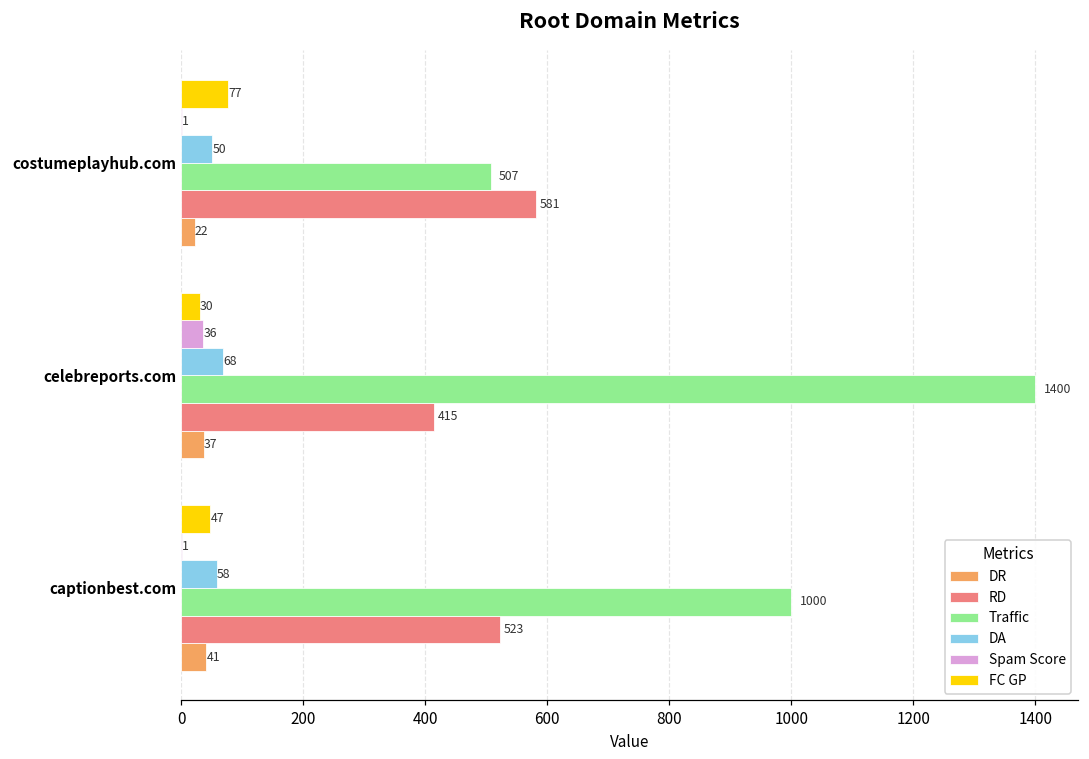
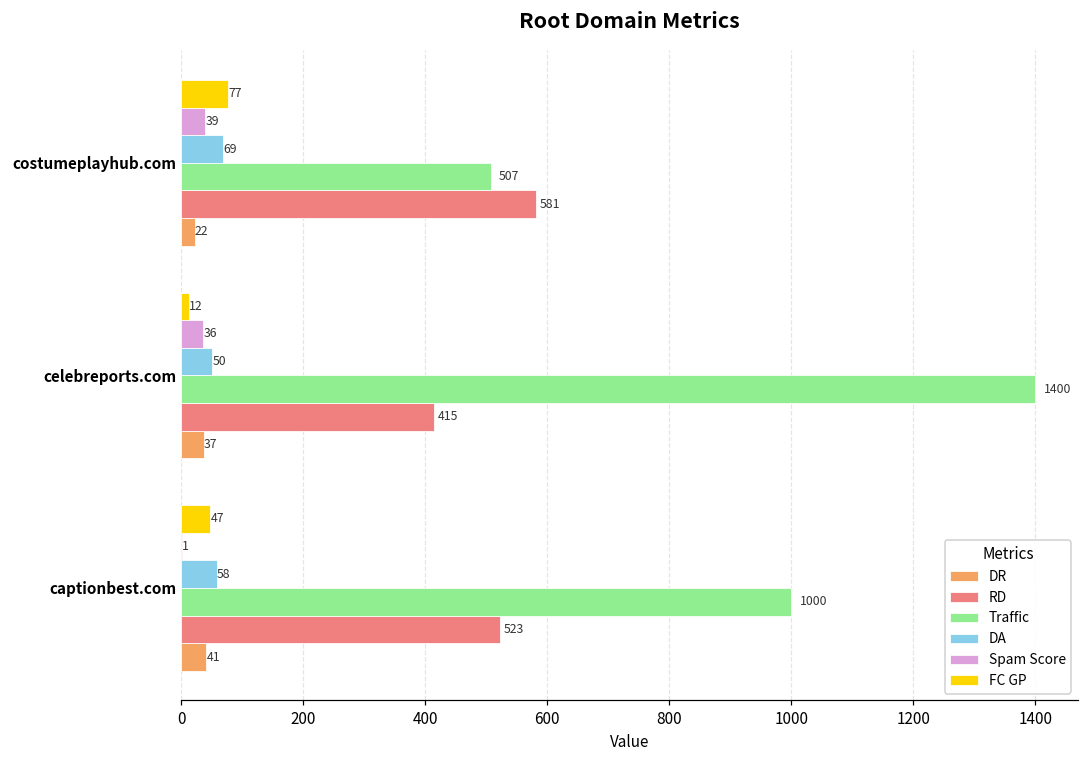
  {
    "Traffic": {
      "costumeplayhub.com": 507,
      "celebreports.com": 1400,
      "captionbest.com": 1000
    },
    "DA": {
-     "costumeplayhub.com": 50,
-     "celebreports.com": 68,
+     "costumeplayhub.com": 69,
+     "celebreports.com": 50,
      "captionbest.com": 58
    },
    "Spam Score": {
-     "costumeplayhub.com": 1,
+     "costumeplayhub.com": 39,
      "celebreports.com": 36,
      "captionbest.com": 1
    },
    "FC GP": {
      "costumeplayhub.com": 77,
-     "celebreports.com": 30,
+     "celebreports.com": 12,
      "captionbest.com": 47
    }
  }
